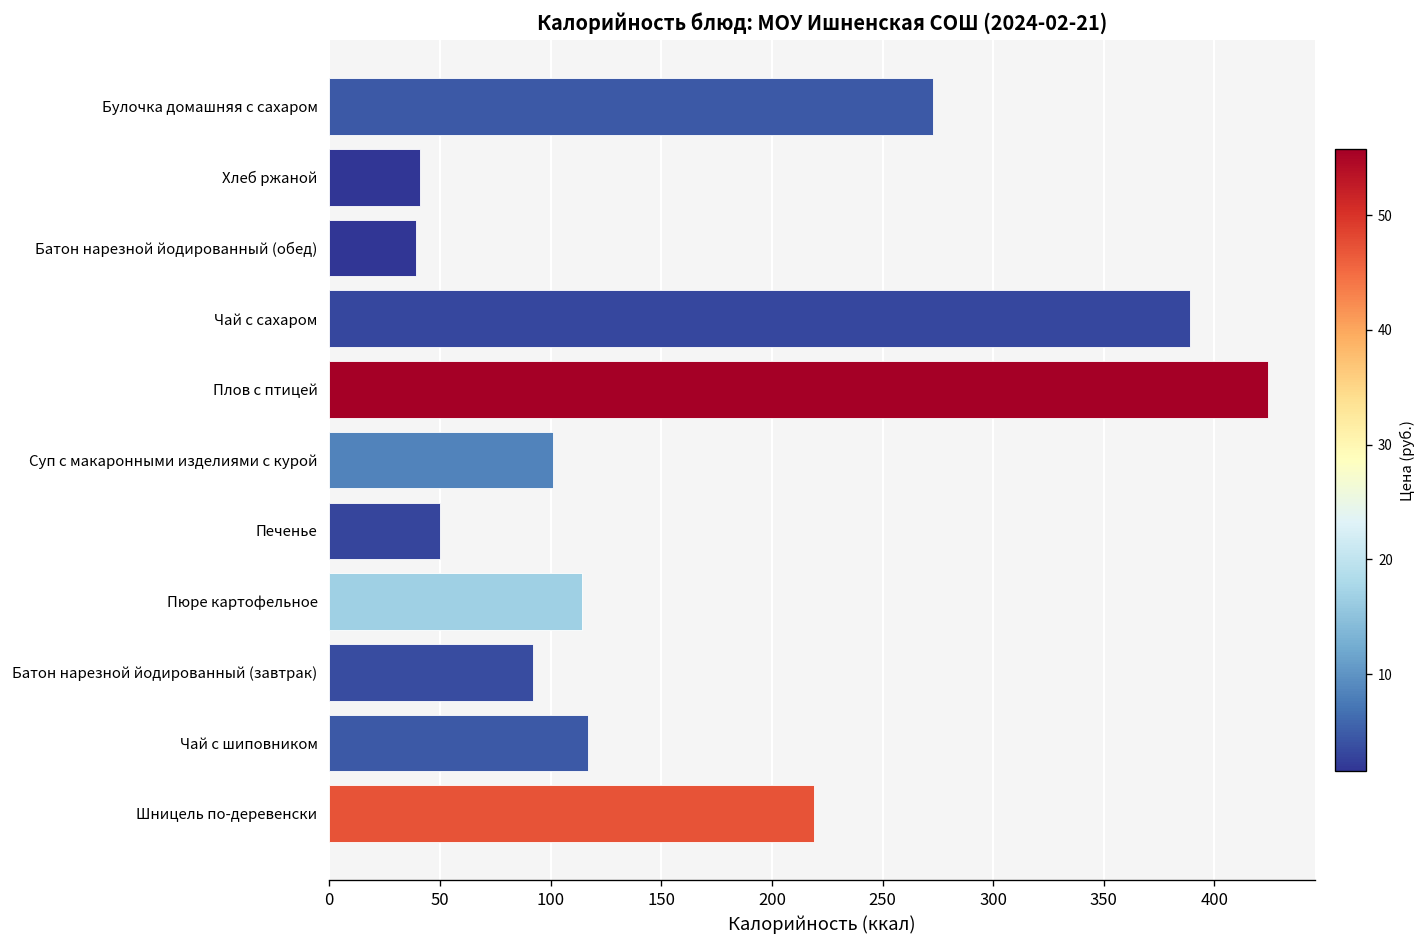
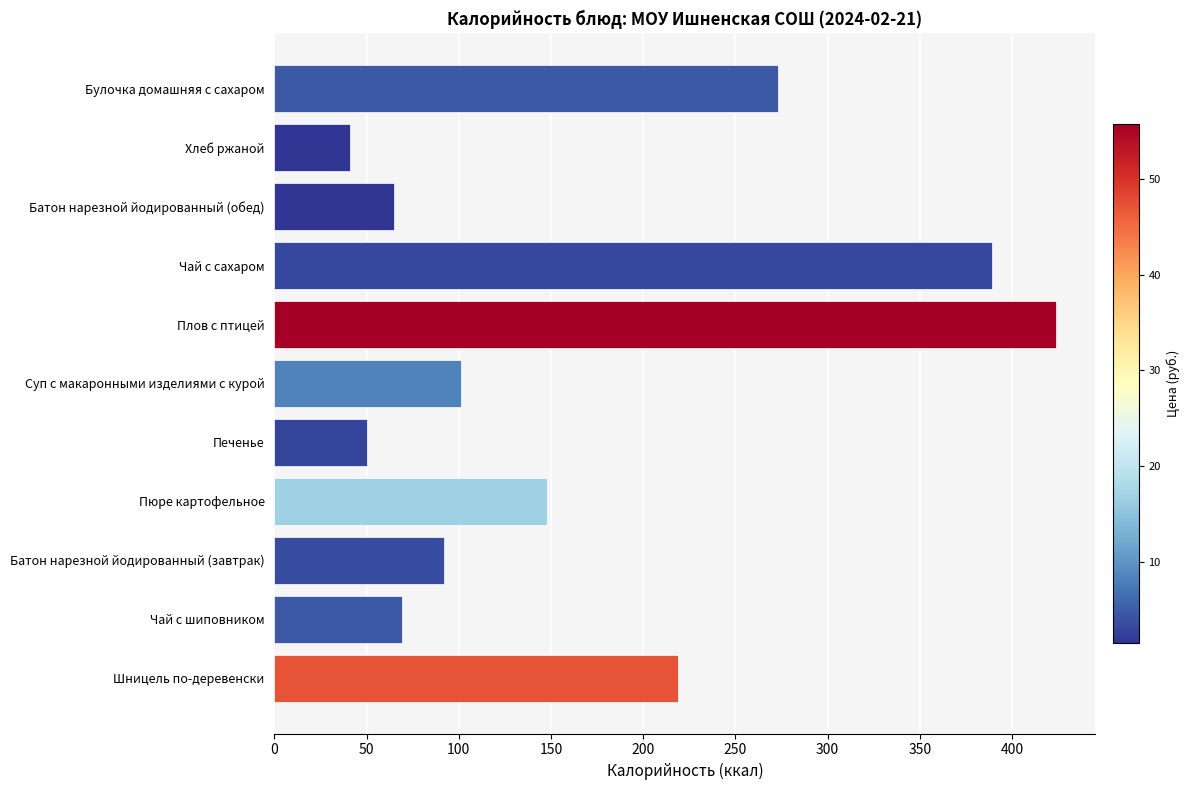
  {
    "Булочка домашняя с сахаром": 273,
    "Хлеб ржаной": 41,
-   "Батон нарезной йодированный (обед)": 39,
+   "Батон нарезной йодированный (обед)": 65,
    "Чай с сахаром": 389,
    "Плов с птицей": 424,
    "Суп с макаронными изделиями с курой": 101,
    "Печенье": 50,
-   "Пюре картофельное": 114,
+   "Пюре картофельное": 148,
    "Батон нарезной йодированный (завтрак)": 92,
-   "Чай с шиповником": 117,
+   "Чай с шиповником": 69,
    "Шницель по-деревенски": 219
  }
